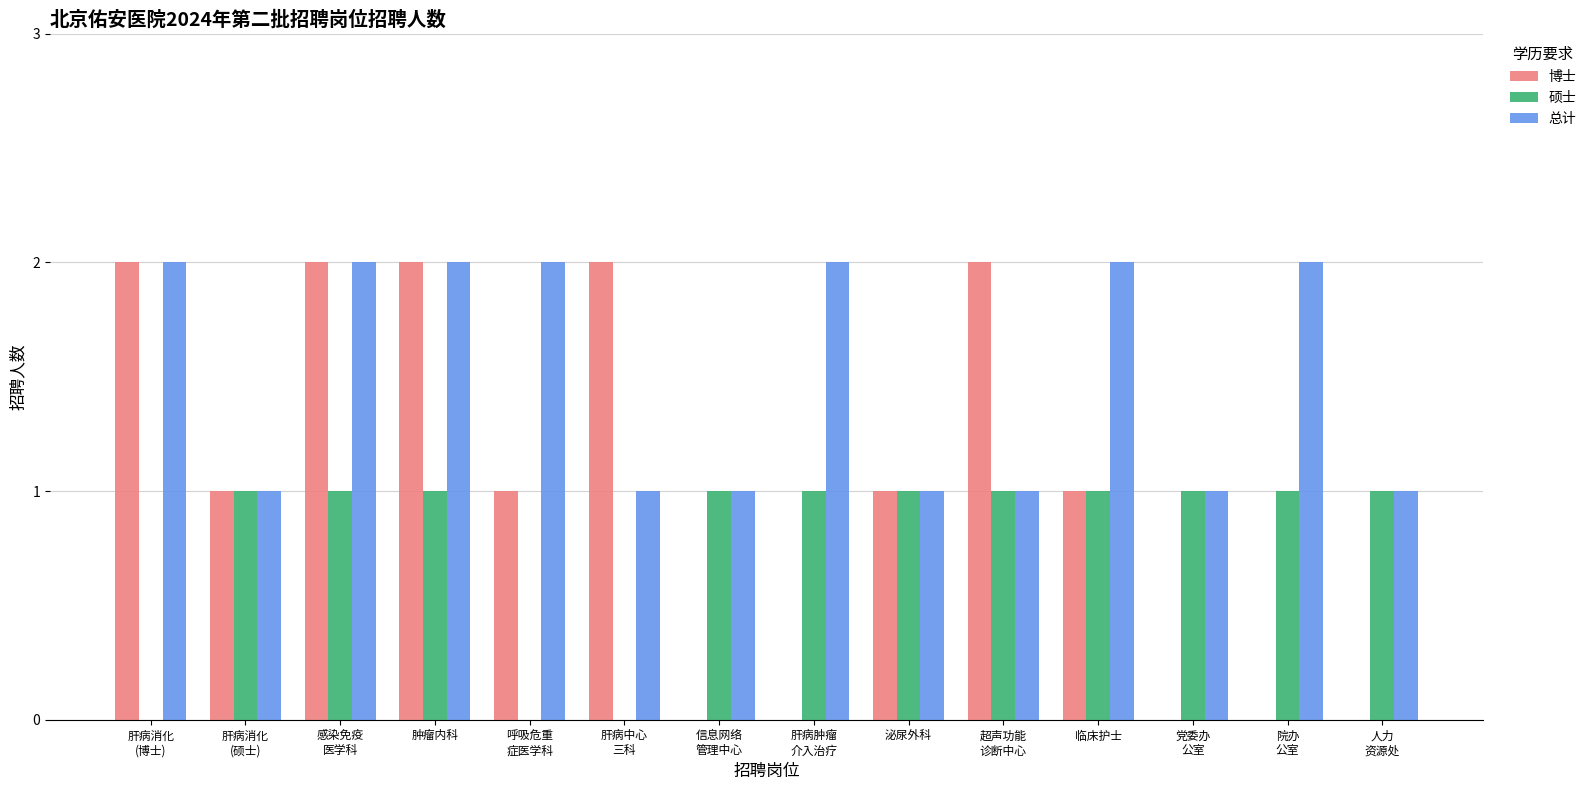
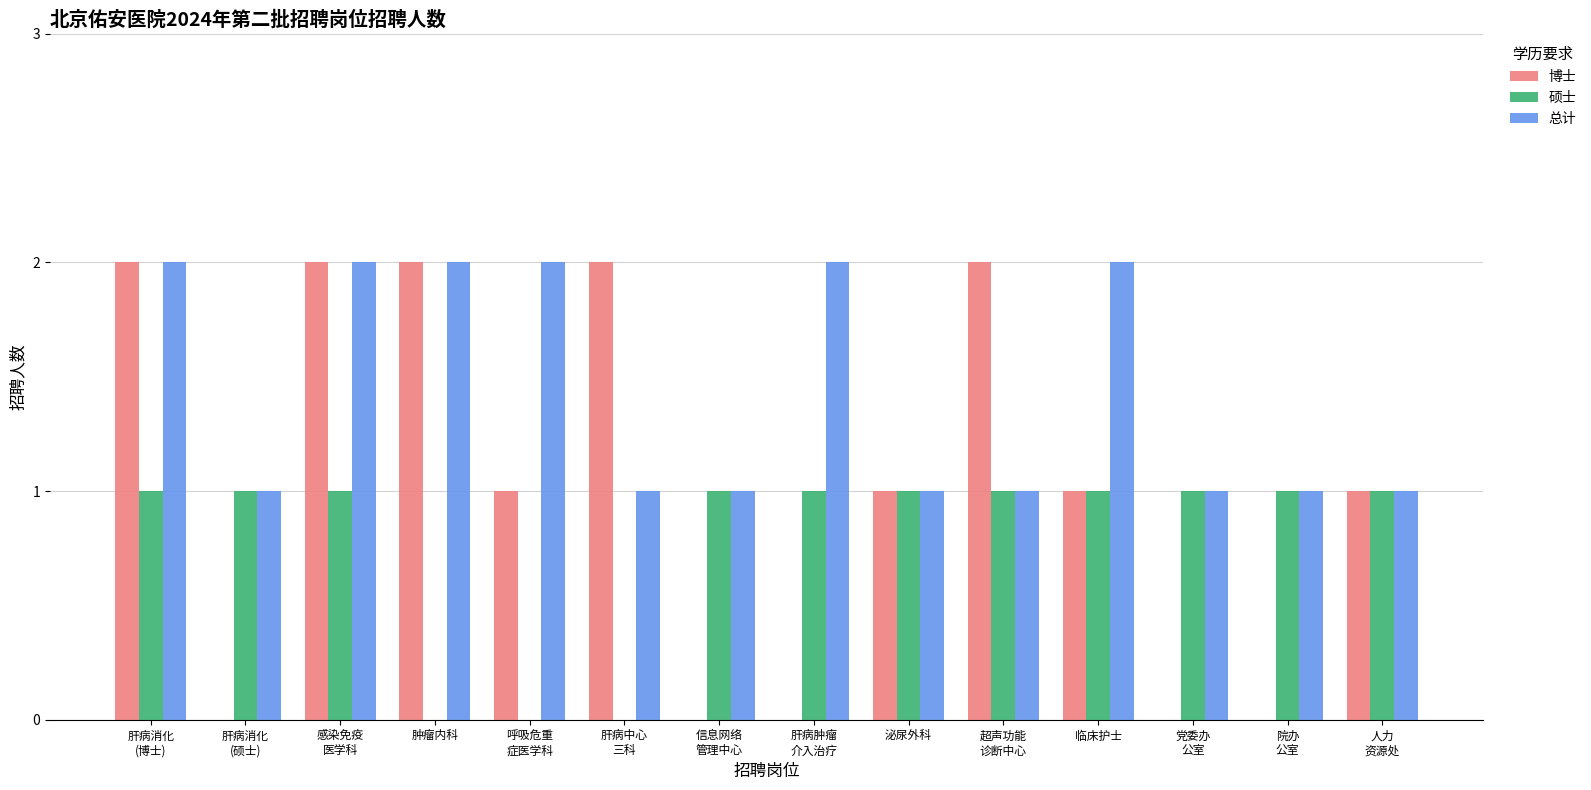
  {
    "博士": {
      "肝病消化 (博士)": 2,
-     "肝病消化 (硕士)": 1,
+     "肝病消化 (硕士)": 0,
      "感染免疫 医学科": 2,
      "肿瘤内科": 2,
      "呼吸危重 症医学科": 1,
      "肝病中心 三科": 2,
      "信息网络 管理中心": 0,
      "肝病肿瘤 介入治疗": 0,
      "泌尿外科": 1,
      "超声功能 诊断中心": 2,
      "临床护士": 1,
      "党委办 公室": 0,
      "院办 公室": 0,
-     "人力 资源处": 0
+     "人力 资源处": 1
    },
    "硕士": {
-     "肝病消化 (博士)": 0,
+     "肝病消化 (博士)": 1,
      "肝病消化 (硕士)": 1,
      "感染免疫 医学科": 1,
-     "肿瘤内科": 1,
+     "肿瘤内科": 0,
      "呼吸危重 症医学科": 0,
      "肝病中心 三科": 0,
      "信息网络 管理中心": 1,
      "肝病肿瘤 介入治疗": 1,
      "泌尿外科": 1,
      "超声功能 诊断中心": 1,
      "临床护士": 1,
      "党委办 公室": 1,
      "院办 公室": 1,
      "人力 资源处": 1
    },
    "总计": {
      "肝病消化 (博士)": 2,
      "肝病消化 (硕士)": 1,
      "感染免疫 医学科": 2,
      "肿瘤内科": 2,
      "呼吸危重 症医学科": 2,
      "肝病中心 三科": 1,
      "信息网络 管理中心": 1,
      "肝病肿瘤 介入治疗": 2,
      "泌尿外科": 1,
      "超声功能 诊断中心": 1,
      "临床护士": 2,
      "党委办 公室": 1,
-     "院办 公室": 2,
+     "院办 公室": 1,
      "人力 资源处": 1
    }
  }
